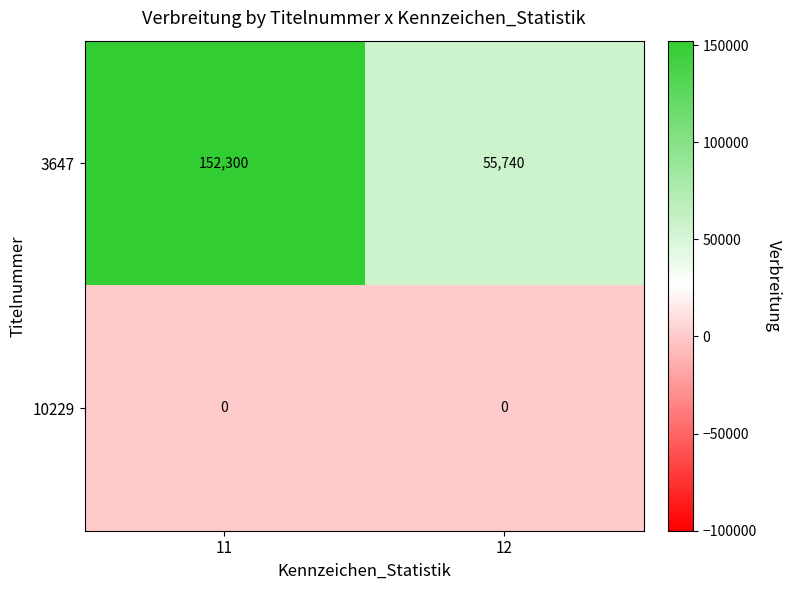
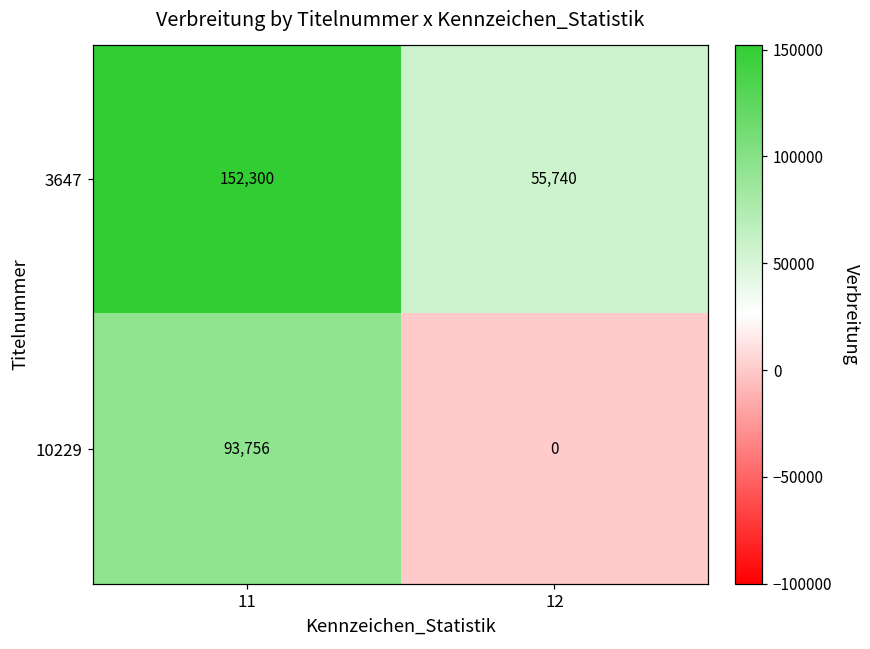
  {
    "3647": {
      "11": "152,300",
      "12": "55,740"
    },
    "10229": {
-     "11": "0",
+     "11": "93,756",
      "12": "0"
    }
  }
